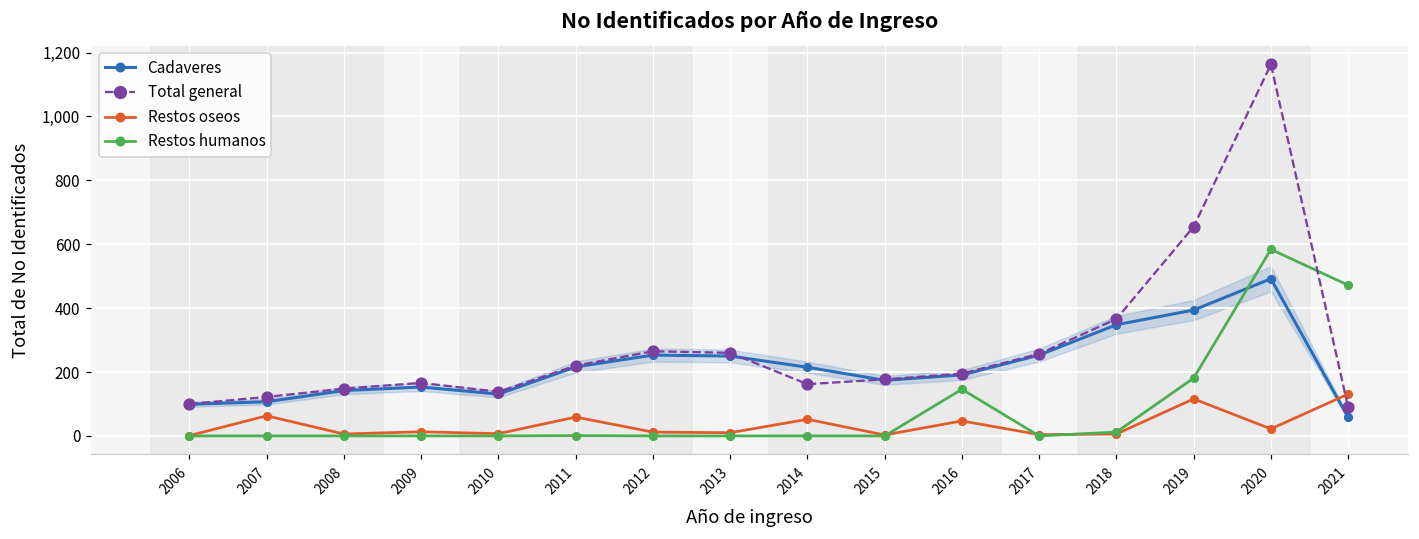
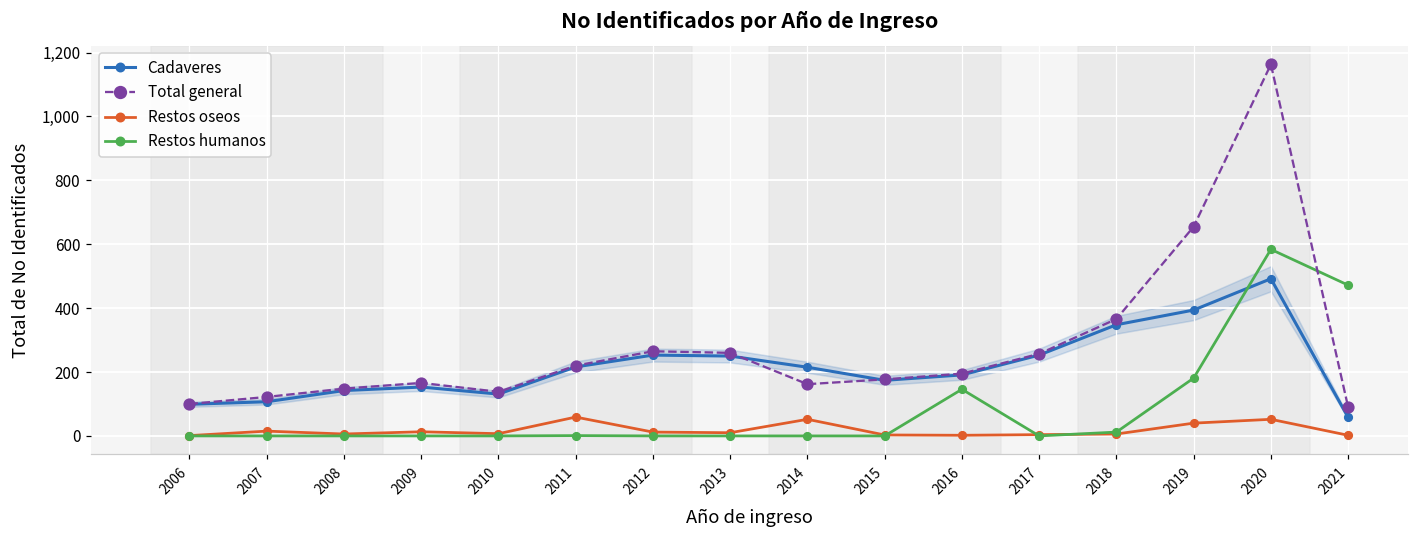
  {
    "Total general": {
      "2013": "260",
      "2014": "160",
      "2018": "370",
      "2019": "660",
      "2020": "1,160",
      "2021": "90"
    },
    "Restos oseos": {
-     "2007": "60",
+     "2007": "20",
      "2009": "10",
      "2011": "60",
      "2012": "10",
      "2013": "10",
      "2014": "50",
-     "2016": "50",
-     "2019": "120",
-     "2020": "20",
-     "2021": "130"
+     "2016": "0",
+     "2019": "40",
+     "2020": "50",
+     "2021": "0"
    },
    "Restos humanos": {
      "2007": "0",
      "2009": "0",
      "2011": "0",
      "2012": "0",
      "2013": "0",
      "2014": "0",
      "2016": "150",
      "2019": "180",
      "2020": "580",
      "2021": "470"
    }
  }
